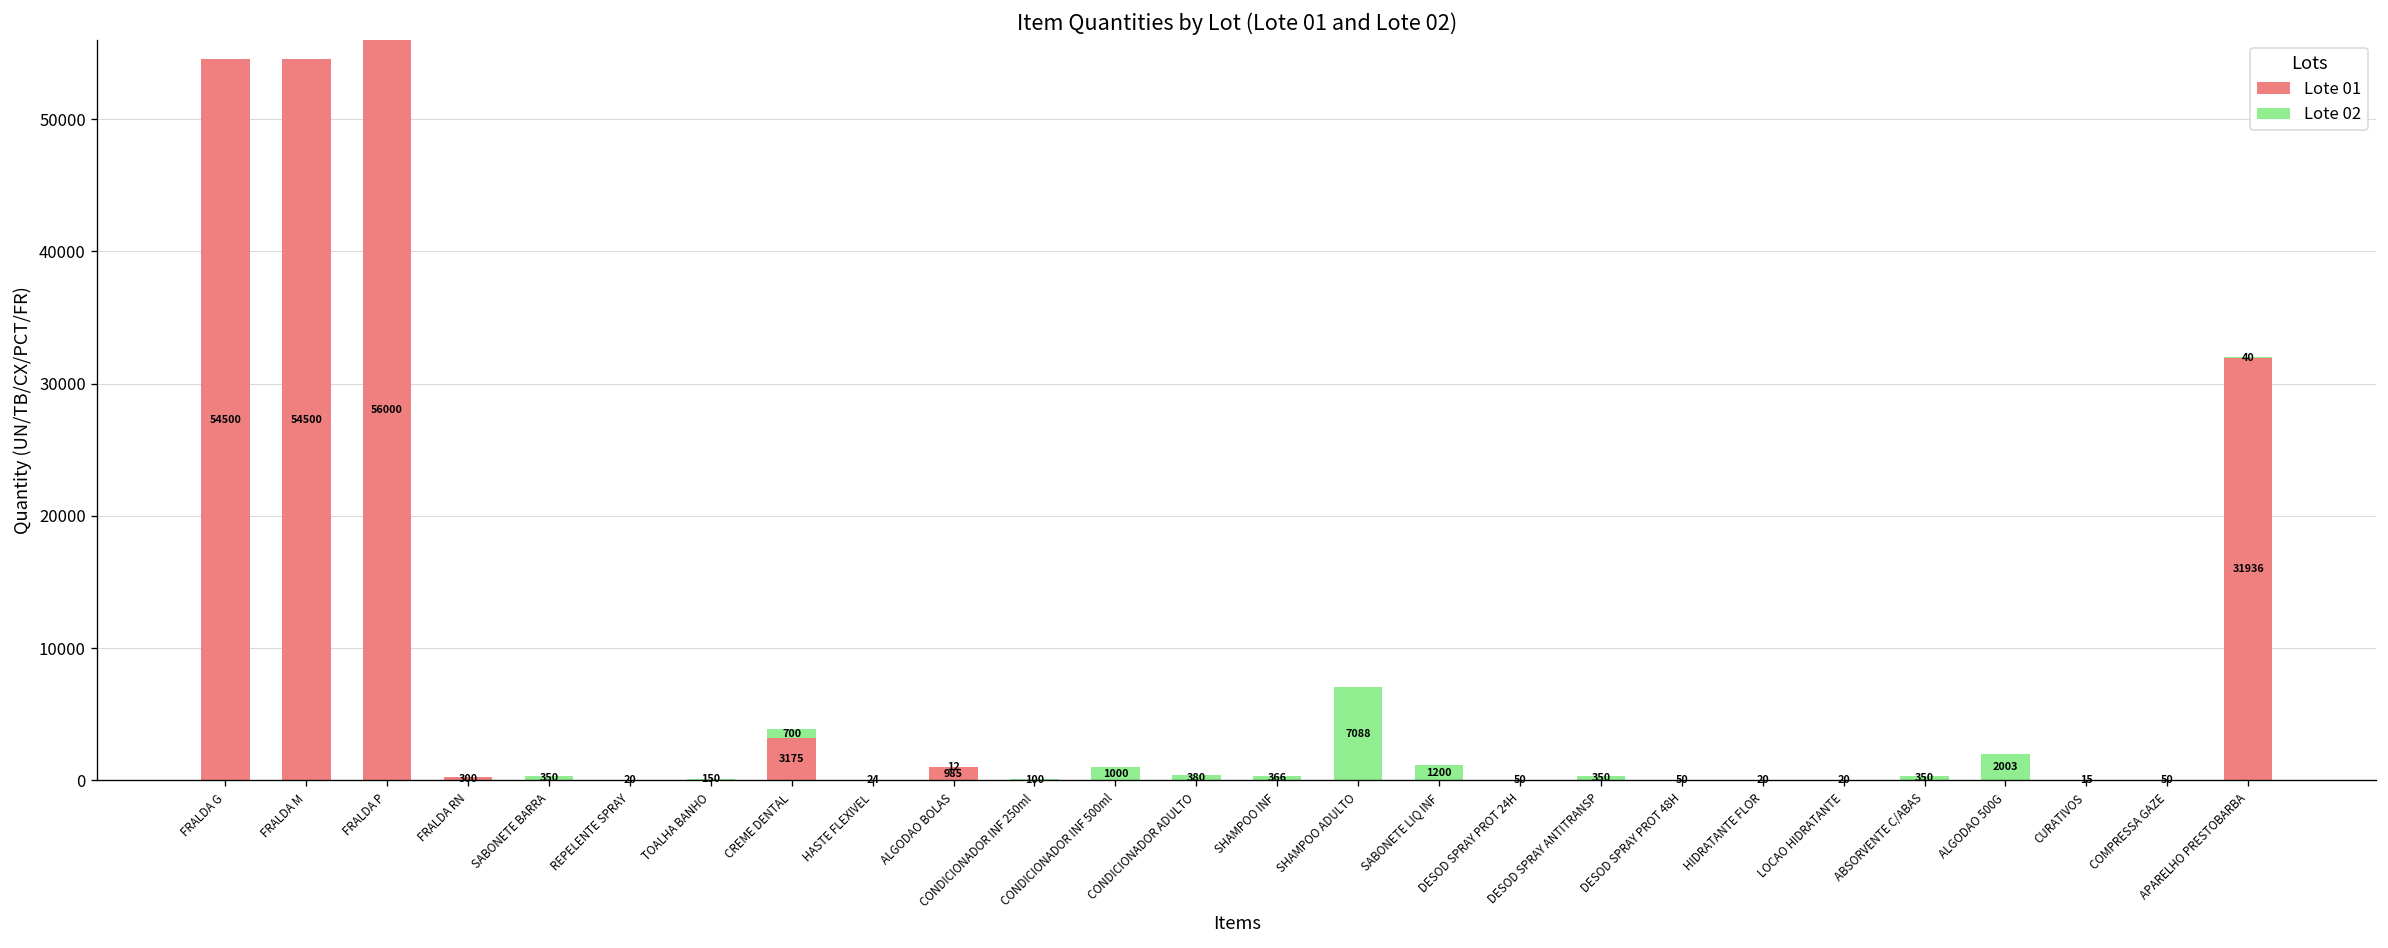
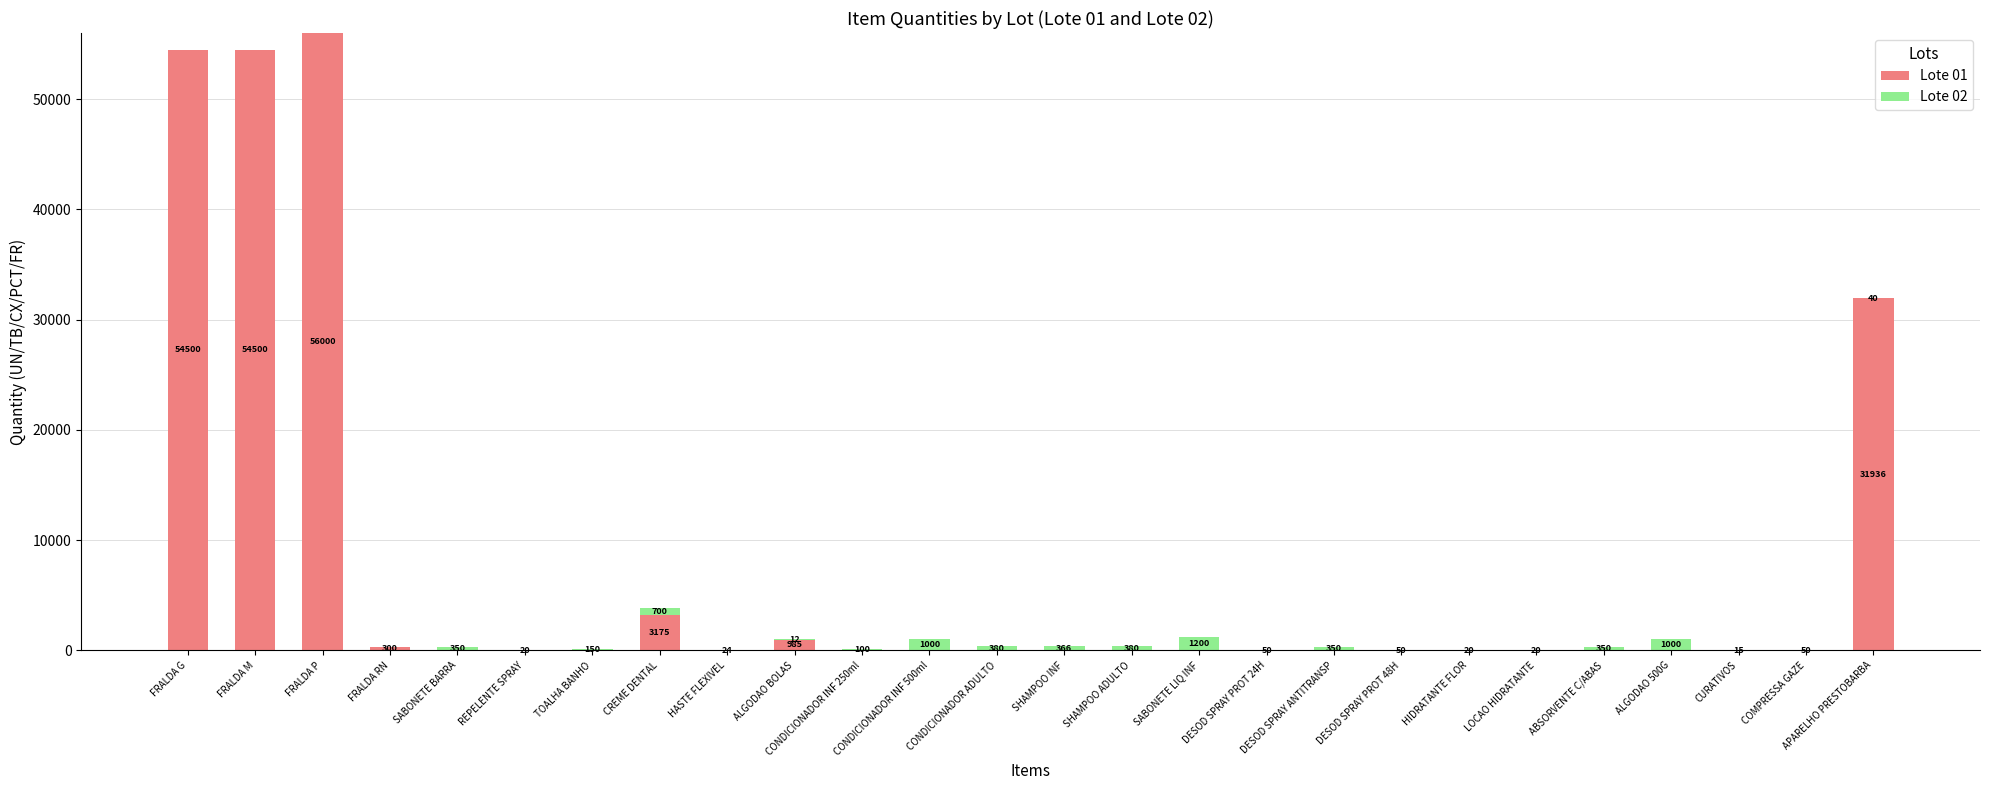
  {
    "Lote 01": {
      "FRALDA G": 54500,
      "FRALDA M": 54500,
      "FRALDA P": 56000,
      "FRALDA RN": 300,
      "CREME DENTAL": 3175,
      "APARELHO PRESTOBARBA": 31936
    },
    "Lote 02": {
      "SABONETE BARRA": 350,
      "REPELENTE SPRAY": 20,
      "TOALHA BANHO": 150,
      "CREME DENTAL": 700,
      "HASTE FLEXIVEL": 24,
      "CONDICIONADOR INF 250ml": 100,
      "CONDICIONADOR INF 500ml": 1000,
      "CONDICIONADOR ADULTO": 380,
      "SHAMPOO INF": 366,
-     "SHAMPOO ADULTO": 7088,
+     "SHAMPOO ADULTO": 380,
      "SABONETE LIQ INF": 1200,
      "DESOD SPRAY PROT 24H": 50,
      "DESOD SPRAY ANTITRANSP": 350,
      "DESOD SPRAY PROT 48H": 50,
      "HIDRATANTE FLOR": 20,
      "LOCAO HIDRATANTE": 20,
      "ABSORVENTE C/ABAS": 350,
-     "ALGODAO 500G": 2003,
+     "ALGODAO 500G": 1000,
      "CURATIVOS": 15,
      "COMPRESSA GAZE": 50,
      "APARELHO PRESTOBARBA": 40
    }
  }
